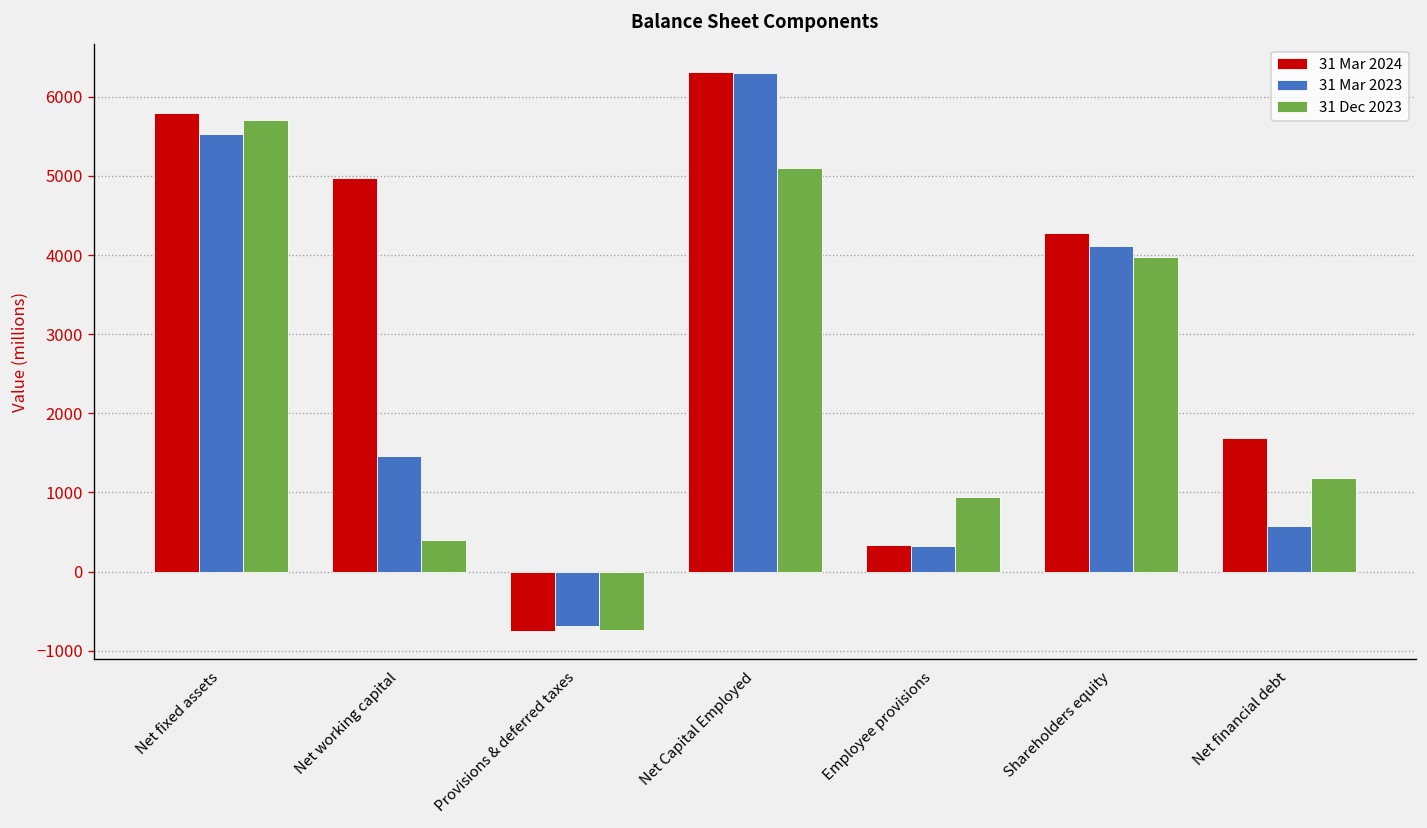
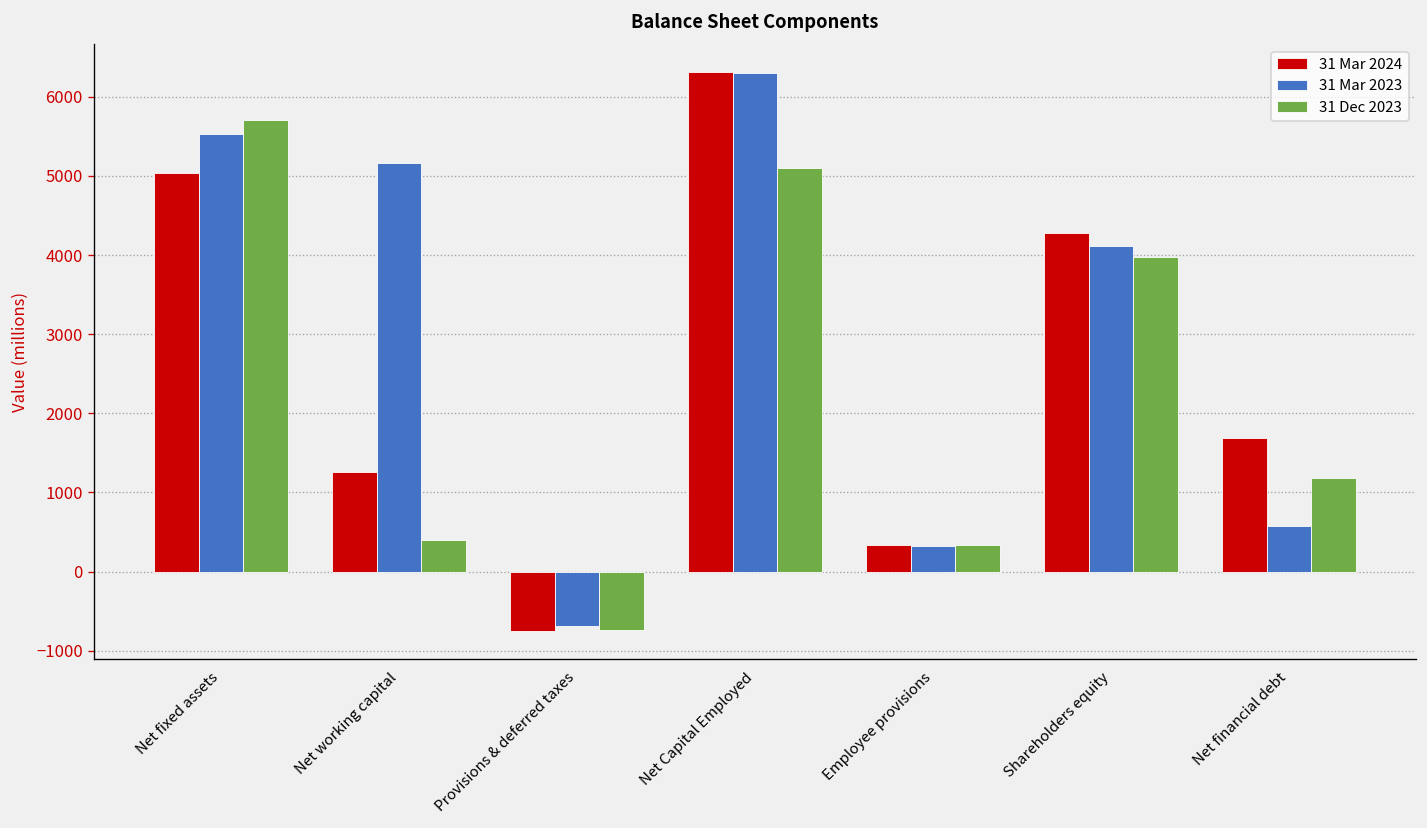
  {
    "31 Mar 2024": {
-     "Net fixed assets": 5800,
-     "Net working capital": 5000,
+     "Net fixed assets": 5000,
+     "Net working capital": 1300,
      "Provisions & deferred taxes": -800,
      "Net Capital Employed": 6300,
      "Employee provisions": 300,
      "Shareholders equity": 4300,
      "Net financial debt": 1700
    },
    "31 Mar 2023": {
      "Net fixed assets": 5500,
-     "Net working capital": 1500,
+     "Net working capital": 5200,
      "Provisions & deferred taxes": -700,
      "Net Capital Employed": 6300,
      "Employee provisions": 300,
      "Shareholders equity": 4100,
      "Net financial debt": 600
    },
    "31 Dec 2023": {
      "Net fixed assets": 5700,
      "Net working capital": 400,
      "Provisions & deferred taxes": -700,
      "Net Capital Employed": 5100,
-     "Employee provisions": 900,
+     "Employee provisions": 300,
      "Shareholders equity": 4000,
      "Net financial debt": 1200
    }
  }
